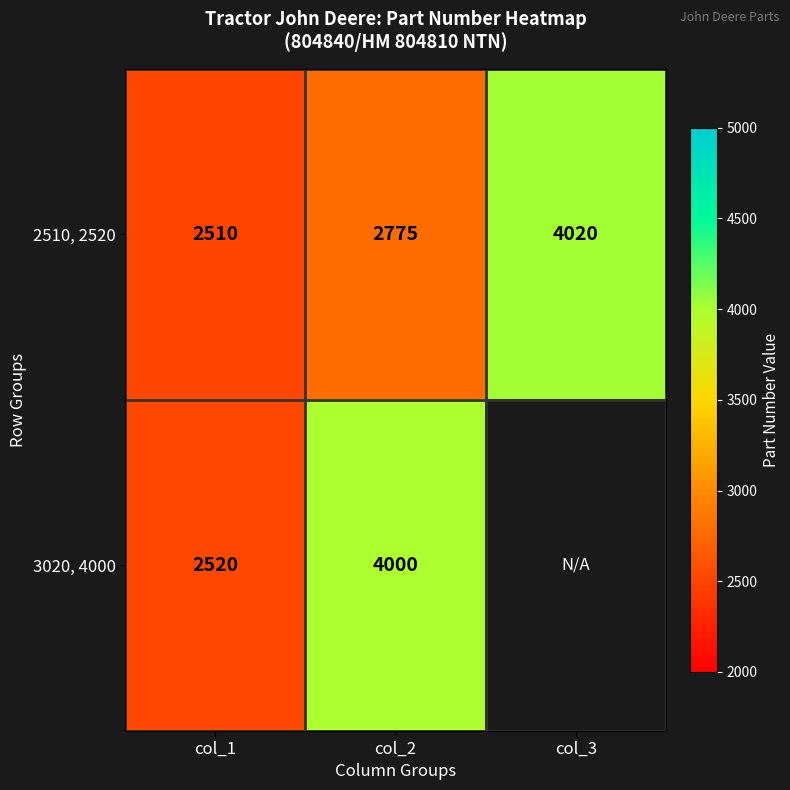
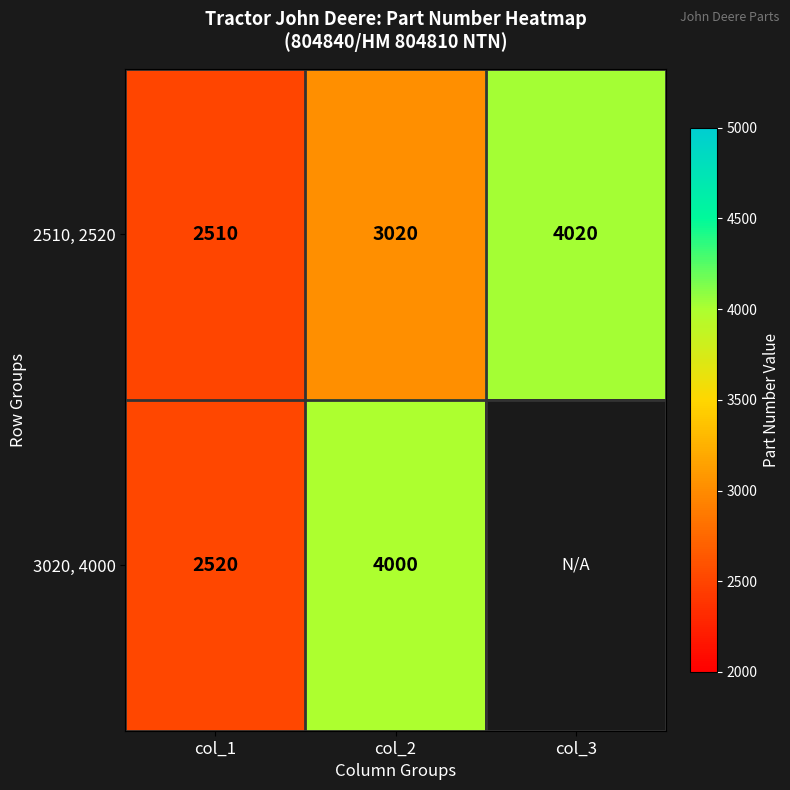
  {
    "2510, 2520": {
      "col_1": 2510,
-     "col_2": 2775,
+     "col_2": 3020,
      "col_3": 4020
    },
    "3020, 4000": {
      "col_1": 2520,
      "col_2": 4000
    }
  }
